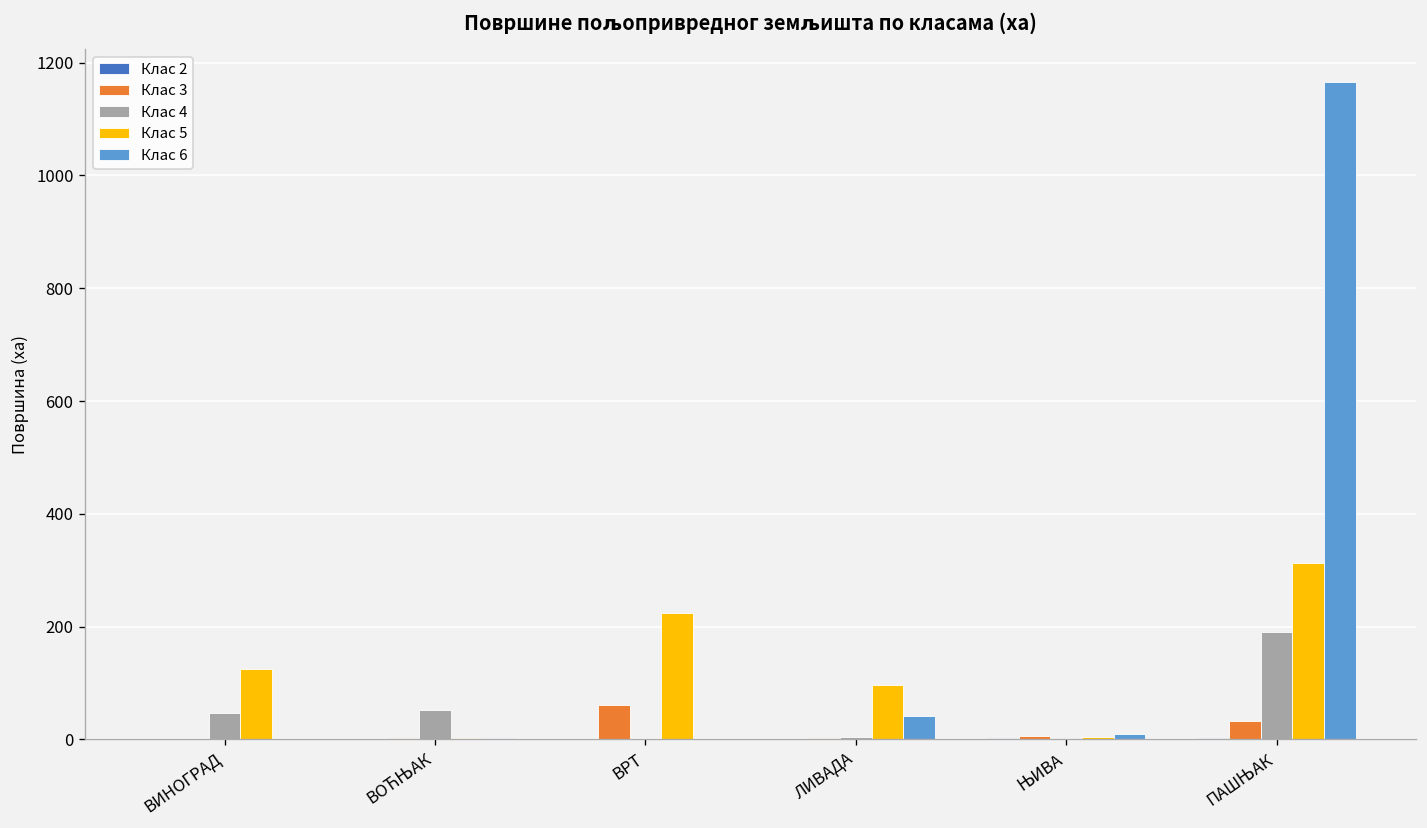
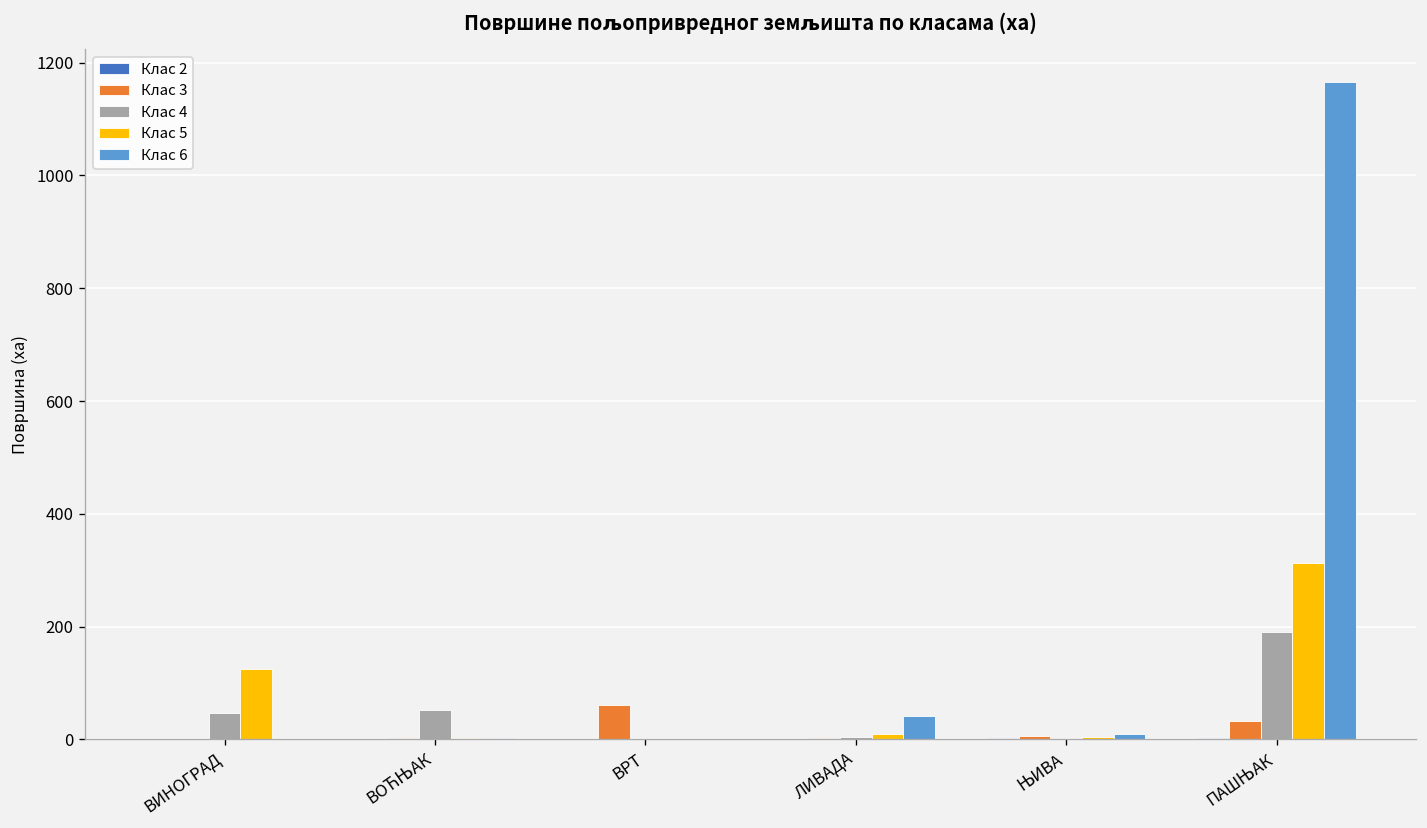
  {
    "Клас 3": {
      "ВРТ": 60,
      "ЊИВА": 10,
      "ПАШЊАК": 30
    },
    "Клас 4": {
      "ВИНОГРАД": 50,
      "ВОЋЊАК": 50,
      "ВРТ": 0,
      "ПАШЊАК": 190
    },
    "Клас 5": {
      "ВИНОГРАД": 120,
-     "ВРТ": 220,
-     "ЛИВАДА": 100,
+     "ВРТ": 0,
+     "ЛИВАДА": 10,
      "ПАШЊАК": 310
    }
  }
